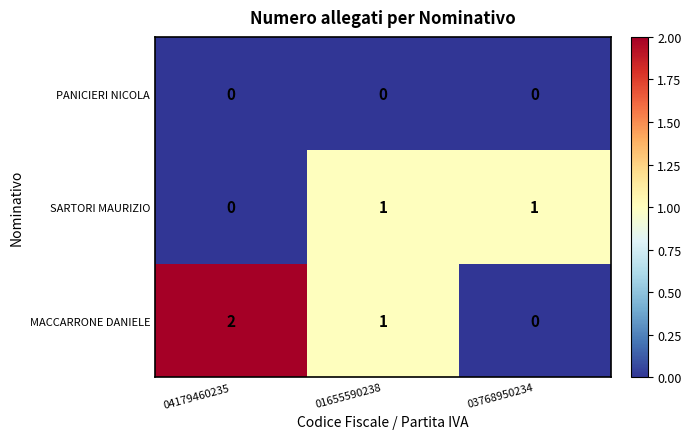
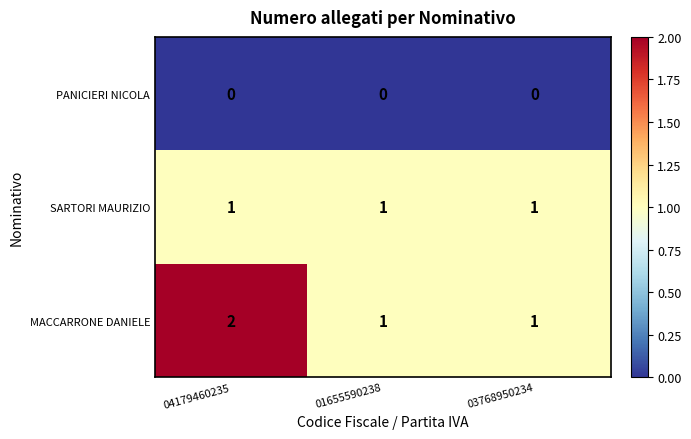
  {
    "PANICIERI NICOLA": {
      "04179460235": 0,
      "01655590238": 0,
      "03768950234": 0
    },
    "SARTORI MAURIZIO": {
-     "04179460235": 0,
+     "04179460235": 1,
      "01655590238": 1,
      "03768950234": 1
    },
    "MACCARRONE DANIELE": {
      "04179460235": 2,
      "01655590238": 1,
-     "03768950234": 0
+     "03768950234": 1
    }
  }
